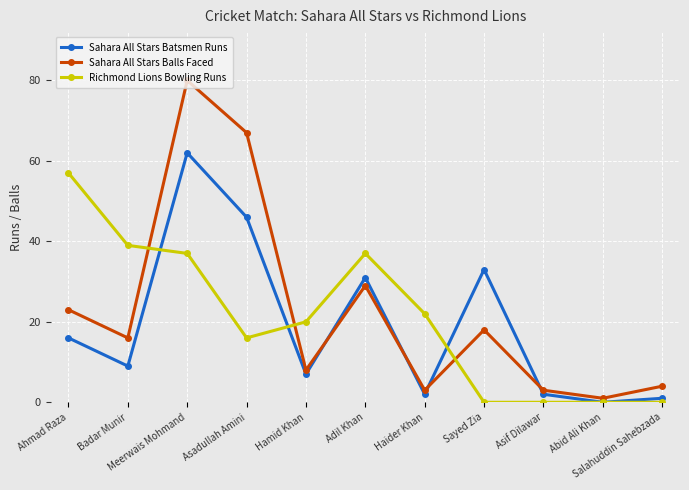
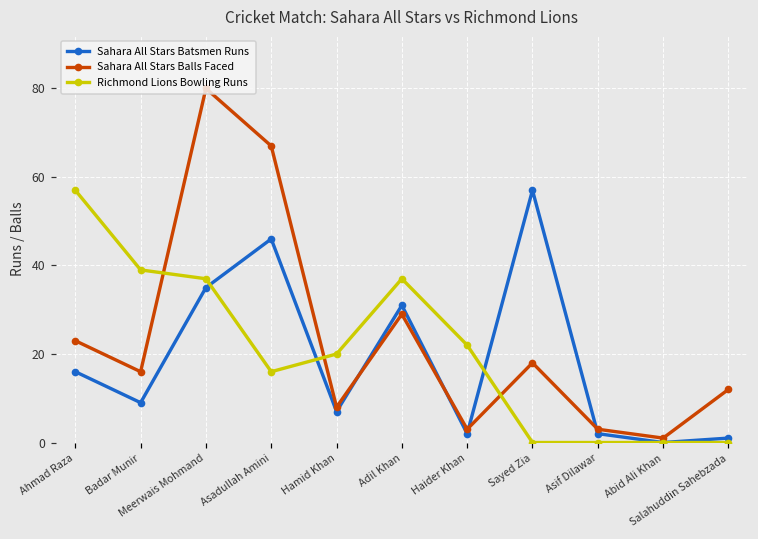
  {
    "Sahara All Stars Batsmen Runs": {
      "Ahmad Raza": 16,
      "Badar Munir": 9,
-     "Meerwais Mohmand": 62,
+     "Meerwais Mohmand": 35,
      "Asadullah Amini": 46,
      "Hamid Khan": 7,
      "Adil Khan": 31,
      "Haider Khan": 2,
-     "Sayed Zia": 33,
+     "Sayed Zia": 57,
      "Asif Dilawar": 2,
      "Salahuddin Sahebzada": 1
    },
    "Sahara All Stars Balls Faced": {
      "Ahmad Raza": 23,
      "Badar Munir": 16,
      "Asadullah Amini": 67,
      "Hamid Khan": 8,
      "Adil Khan": 29,
      "Haider Khan": 3,
      "Sayed Zia": 18,
      "Asif Dilawar": 3,
      "Abid Ali Khan": 1,
-     "Salahuddin Sahebzada": 4
+     "Salahuddin Sahebzada": 12
    },
    "Richmond Lions Bowling Runs": {
      "Ahmad Raza": 57,
      "Badar Munir": 39,
      "Meerwais Mohmand": 37,
      "Asadullah Amini": 16,
      "Hamid Khan": 20,
      "Adil Khan": 37,
      "Haider Khan": 22,
      "Sayed Zia": 0,
      "Asif Dilawar": 0,
      "Salahuddin Sahebzada": 0
    }
  }
